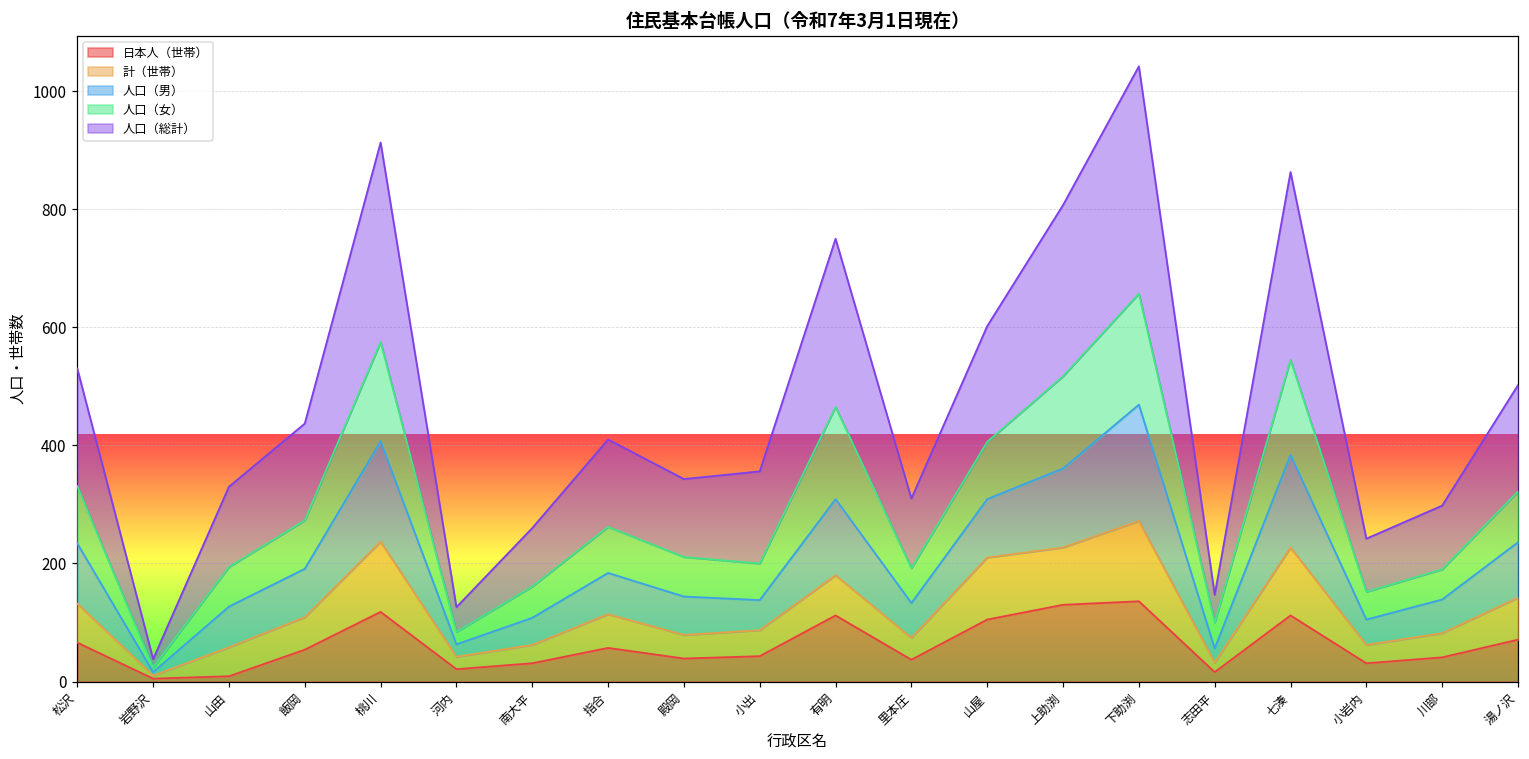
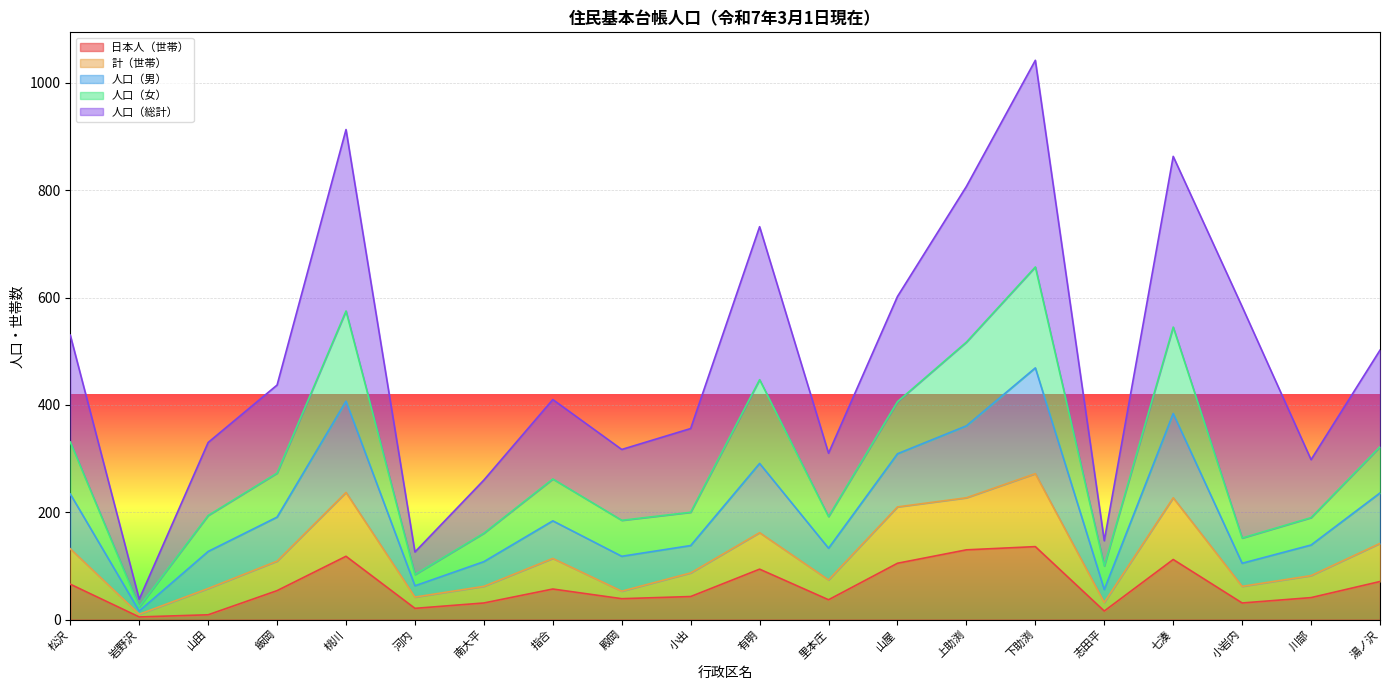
  {
    "日本人（世帯）": {
      "松沢": 70,
      "岩野沢": 10,
      "山田": 10,
      "飯岡": 50,
      "桃川": 120,
      "河内": 20,
      "南大平": 30,
      "指合": 60,
      "殿岡": 40,
      "小出": 40,
-     "有明": 110,
+     "有明": 90,
      "里本庄": 40,
      "山屋": 110,
      "上助渕": 130,
      "下助渕": 140,
      "志田平": 20,
      "七湊": 110,
      "小岩内": 30,
      "川部": 40,
      "湯ノ沢": 70
    },
    "計（世帯）": {
      "松沢": 70,
      "岩野沢": 10,
      "山田": 50,
      "飯岡": 60,
      "桃川": 120,
      "河内": 20,
      "南大平": 30,
      "指合": 60,
-     "殿岡": 40,
+     "殿岡": 10,
      "小出": 40,
      "有明": 70,
      "里本庄": 40,
      "山屋": 110,
      "上助渕": 100,
      "下助渕": 140,
      "志田平": 20,
      "七湊": 120,
      "小岩内": 30,
      "川部": 40,
      "湯ノ沢": 70
    },
    "人口（男）": {
      "松沢": 100,
      "岩野沢": 10,
      "山田": 70,
      "飯岡": 80,
      "桃川": 170,
      "河内": 20,
      "南大平": 50,
      "指合": 70,
      "殿岡": 70,
      "小出": 50,
      "有明": 130,
      "里本庄": 60,
      "山屋": 100,
      "上助渕": 130,
      "下助渕": 200,
      "志田平": 20,
      "七湊": 160,
      "小岩内": 40,
      "川部": 60,
      "湯ノ沢": 90
    },
    "人口（女）": {
      "松沢": 100,
      "岩野沢": 10,
      "山田": 70,
      "飯岡": 80,
      "桃川": 170,
      "河内": 20,
      "南大平": 50,
      "指合": 80,
      "殿岡": 70,
      "小出": 60,
      "有明": 160,
      "里本庄": 60,
      "山屋": 100,
      "上助渕": 160,
      "下助渕": 190,
      "志田平": 40,
      "七湊": 160,
      "小岩内": 50,
      "川部": 50,
      "湯ノ沢": 90
    },
    "人口（総計）": {
      "松沢": 200,
      "岩野沢": 10,
      "山田": 140,
      "飯岡": 160,
      "桃川": 340,
      "河内": 40,
      "南大平": 100,
      "指合": 150,
      "殿岡": 130,
      "小出": 160,
      "有明": 290,
      "里本庄": 120,
      "山屋": 200,
      "上助渕": 290,
      "下助渕": 390,
      "志田平": 50,
      "七湊": 320,
-     "小岩内": 90,
+     "小岩内": 430,
      "川部": 110,
      "湯ノ沢": 180
    }
  }
